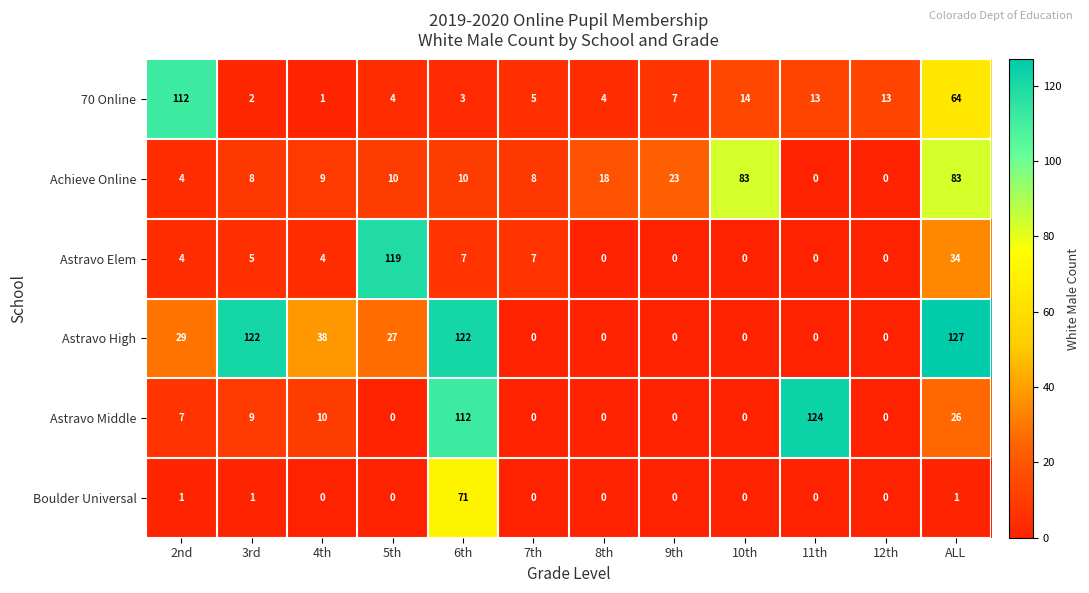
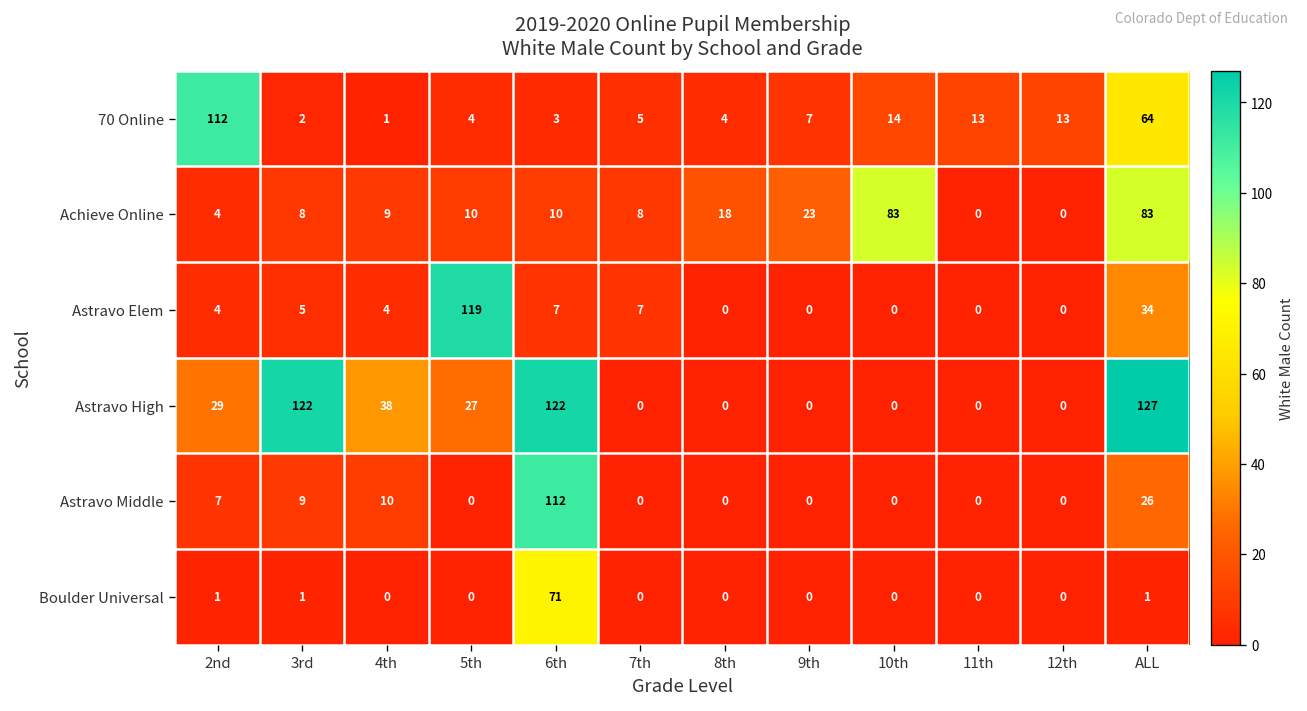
  {
    "70 Online": {
      "2nd": 112,
      "3rd": 2,
      "4th": 1,
      "5th": 4,
      "6th": 3,
      "7th": 5,
      "8th": 4,
      "9th": 7,
      "10th": 14,
      "11th": 13,
      "12th": 13,
      "ALL": 64
    },
    "Achieve Online": {
      "2nd": 4,
      "3rd": 8,
      "4th": 9,
      "5th": 10,
      "6th": 10,
      "7th": 8,
      "8th": 18,
      "9th": 23,
      "10th": 83,
      "11th": 0,
      "12th": 0,
      "ALL": 83
    },
    "Astravo Elem": {
      "2nd": 4,
      "3rd": 5,
      "4th": 4,
      "5th": 119,
      "6th": 7,
      "7th": 7,
      "8th": 0,
      "9th": 0,
      "10th": 0,
      "11th": 0,
      "12th": 0,
      "ALL": 34
    },
    "Astravo High": {
      "2nd": 29,
      "3rd": 122,
      "4th": 38,
      "5th": 27,
      "6th": 122,
      "7th": 0,
      "8th": 0,
      "9th": 0,
      "10th": 0,
      "11th": 0,
      "12th": 0,
      "ALL": 127
    },
    "Astravo Middle": {
      "2nd": 7,
      "3rd": 9,
      "4th": 10,
      "5th": 0,
      "6th": 112,
      "7th": 0,
      "8th": 0,
      "9th": 0,
      "10th": 0,
-     "11th": 124,
+     "11th": 0,
      "12th": 0,
      "ALL": 26
    },
    "Boulder Universal": {
      "2nd": 1,
      "3rd": 1,
      "4th": 0,
      "5th": 0,
      "6th": 71,
      "7th": 0,
      "8th": 0,
      "9th": 0,
      "10th": 0,
      "11th": 0,
      "12th": 0,
      "ALL": 1
    }
  }
